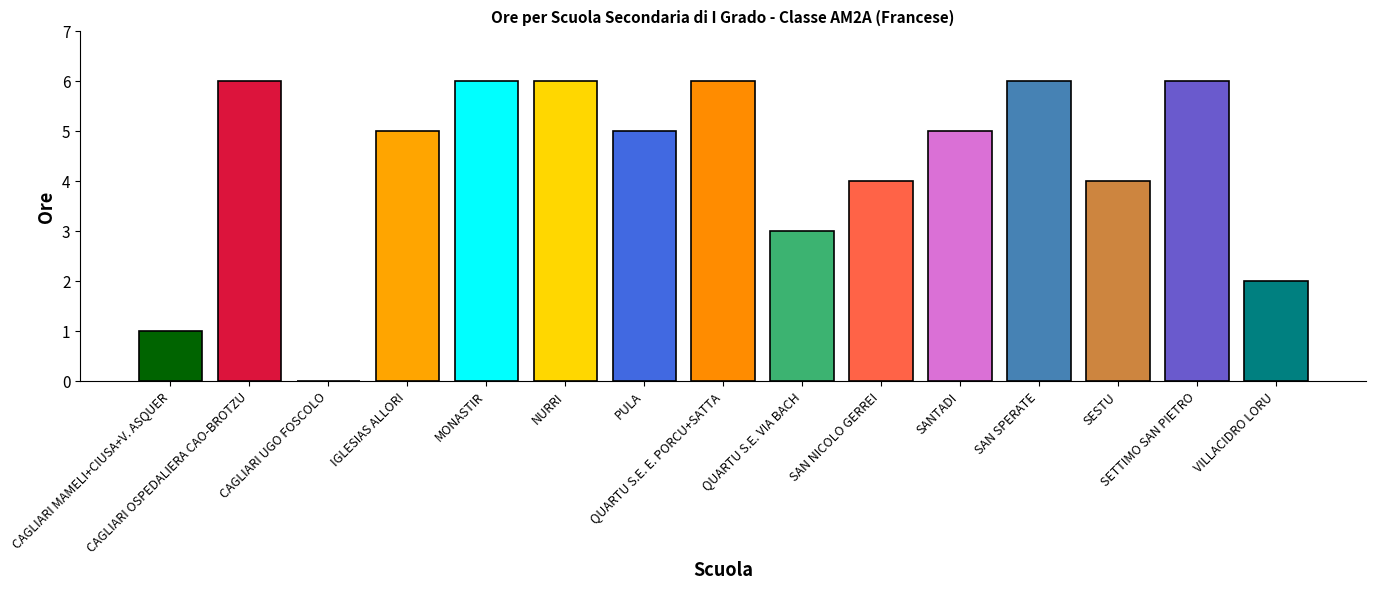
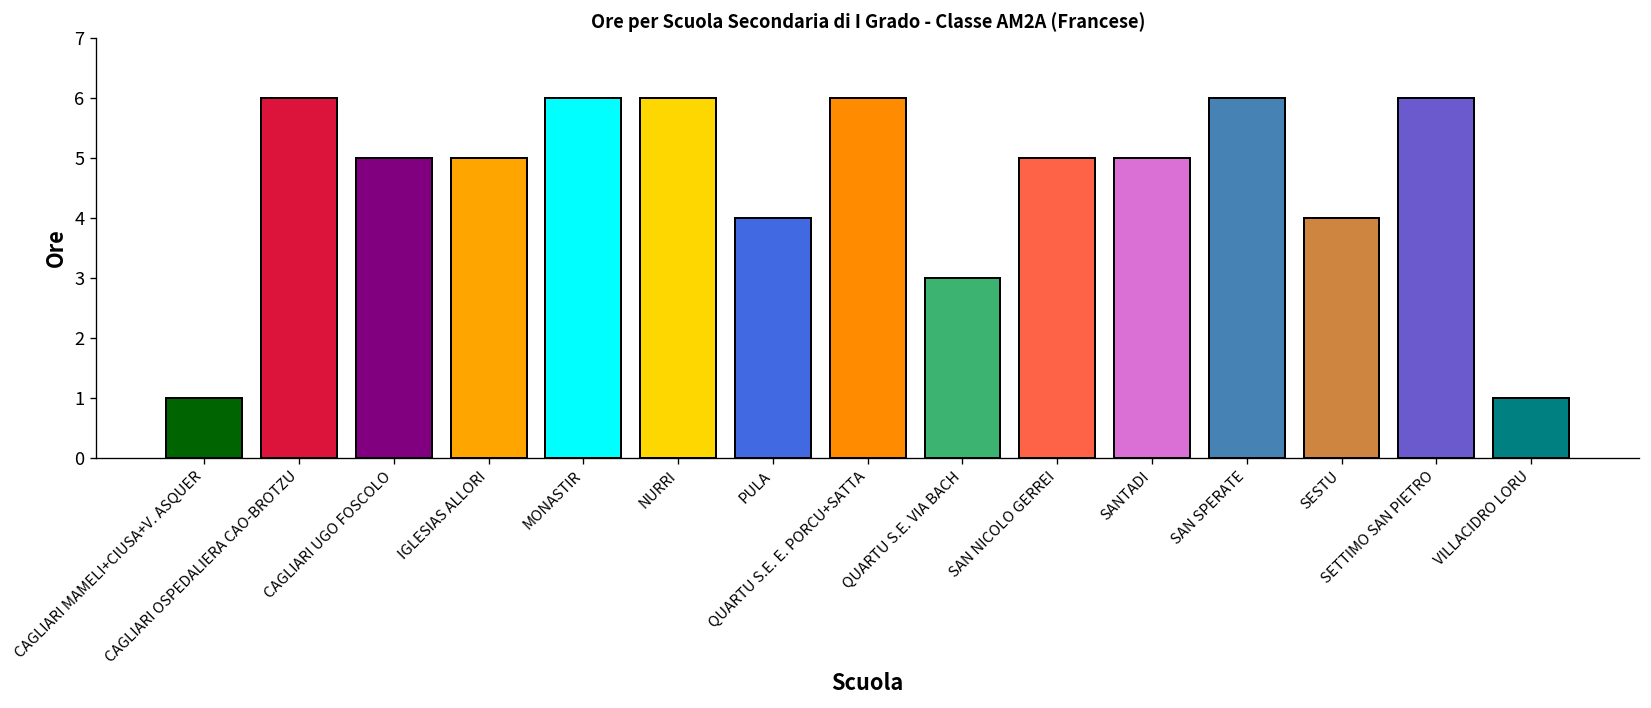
  {
    "CAGLIARI MAMELI+CIUSA+V. ASQUER": 1,
    "CAGLIARI OSPEDALIERA CAO-BROTZU": 6,
-   "CAGLIARI UGO FOSCOLO": 0,
+   "CAGLIARI UGO FOSCOLO": 5,
    "IGLESIAS ALLORI": 5,
    "MONASTIR": 6,
    "NURRI": 6,
-   "PULA": 5,
+   "PULA": 4,
    "QUARTU S.E. E. PORCU+SATTA": 6,
    "QUARTU S.E. VIA BACH": 3,
-   "SAN NICOLO GERREI": 4,
+   "SAN NICOLO GERREI": 5,
    "SANTADI": 5,
    "SAN SPERATE": 6,
    "SESTU": 4,
    "SETTIMO SAN PIETRO": 6,
-   "VILLACIDRO LORU": 2
+   "VILLACIDRO LORU": 1
  }
